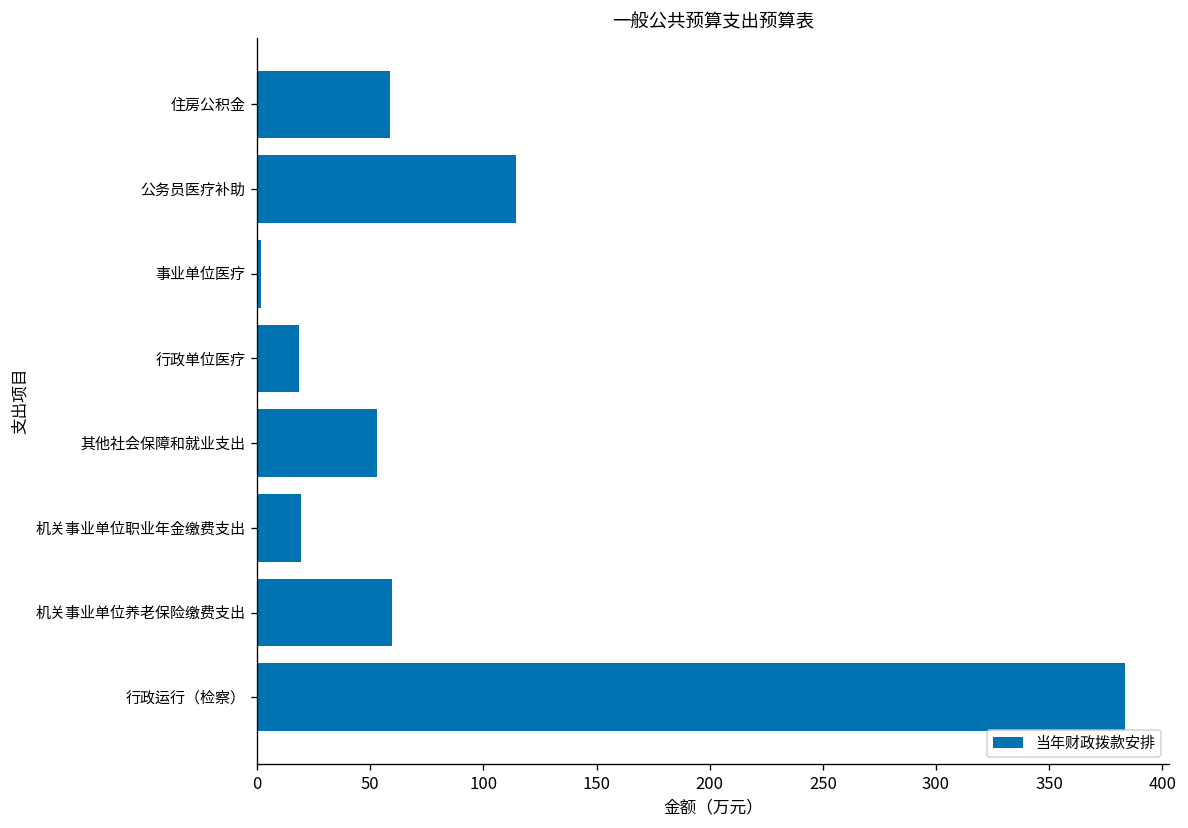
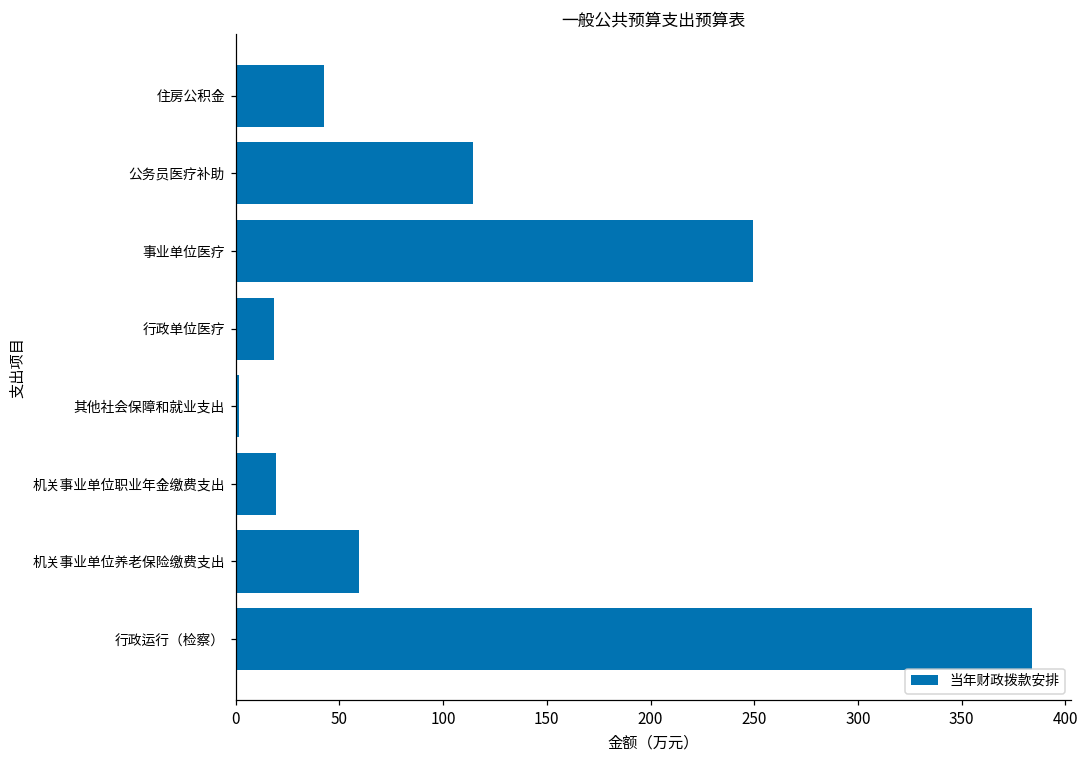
  {
-   "住房公积金": 59,
+   "住房公积金": 43,
    "公务员医疗补助": 114,
-   "事业单位医疗": 2,
+   "事业单位医疗": 249,
    "行政单位医疗": 19,
-   "其他社会保障和就业支出": 53,
+   "其他社会保障和就业支出": 1,
    "机关事业单位职业年金缴费支出": 20,
    "机关事业单位养老保险缴费支出": 59,
    "行政运行（检察）": 384
  }
